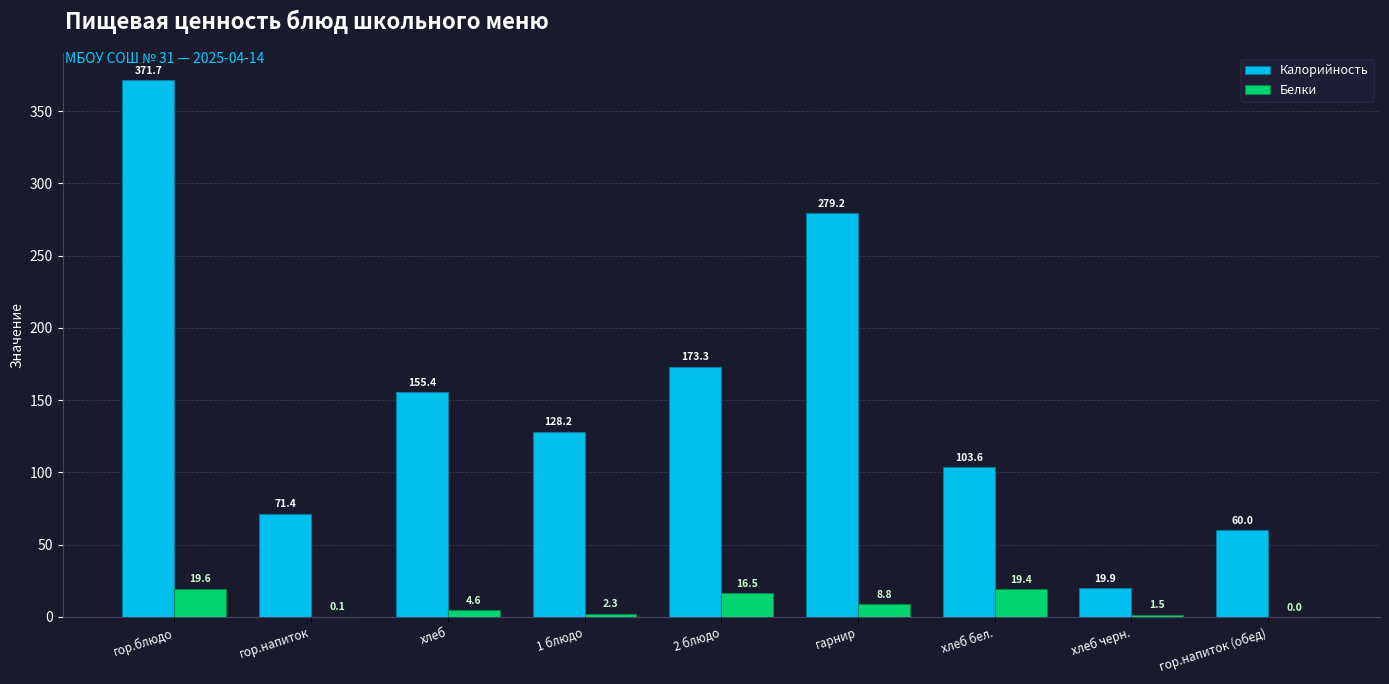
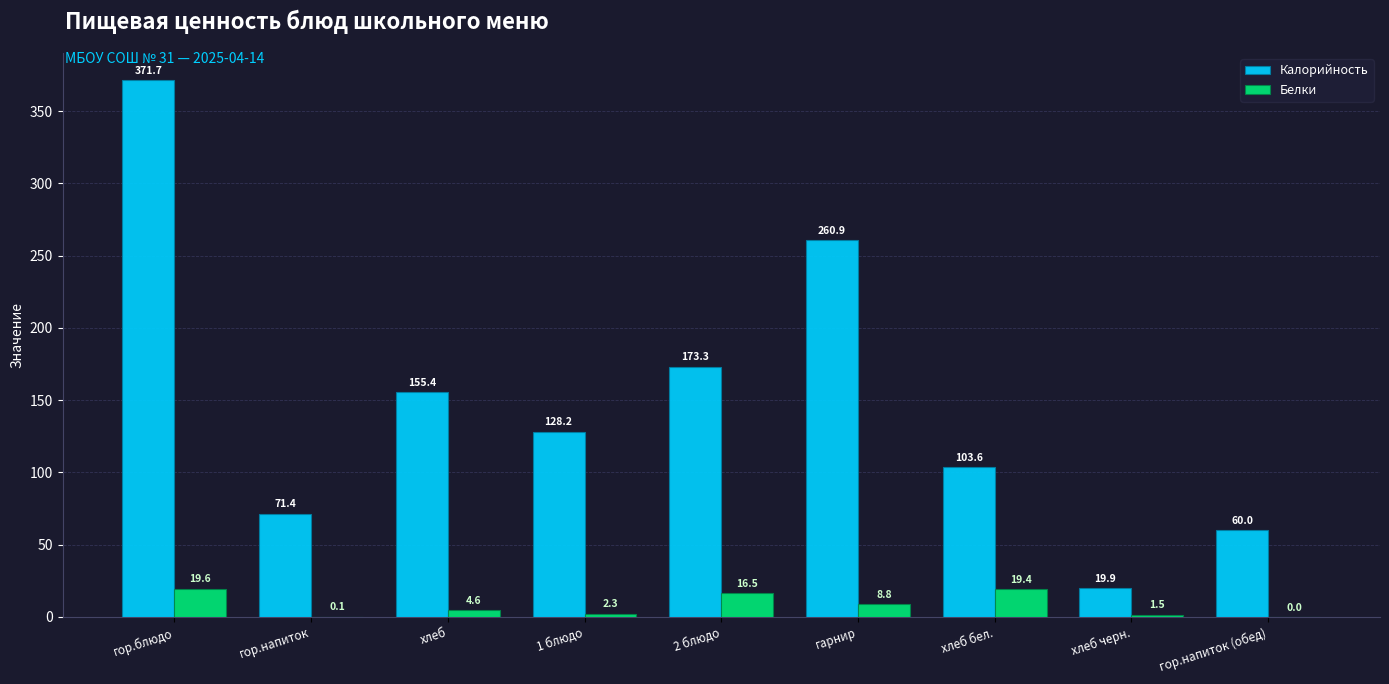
  {
    "Калорийность": {
      "гор.блюдо": 371.7,
      "гор.напиток": 71.4,
      "хлеб": 155.4,
      "1 блюдо": 128.2,
      "2 блюдо": 173.3,
-     "гарнир": 279.2,
+     "гарнир": 260.9,
      "хлеб бел.": 103.6,
      "хлеб черн.": 19.9,
      "гор.напиток (обед)": 60.0
    },
    "Белки": {
      "гор.блюдо": 19.6,
      "гор.напиток": 0.1,
      "хлеб": 4.6,
      "1 блюдо": 2.3,
      "2 блюдо": 16.5,
      "гарнир": 8.8,
      "хлеб бел.": 19.4,
      "хлеб черн.": 1.5,
      "гор.напиток (обед)": 0.0
    }
  }
